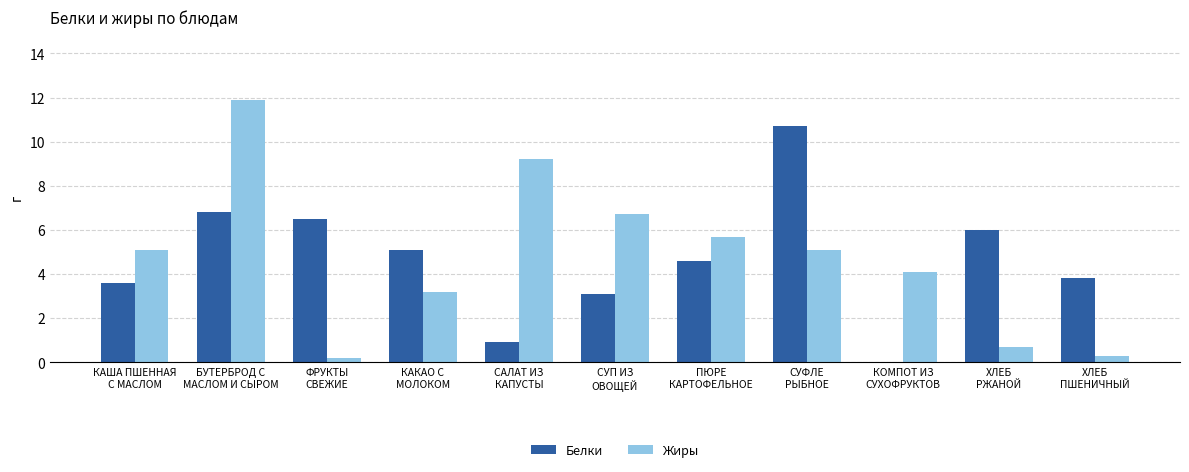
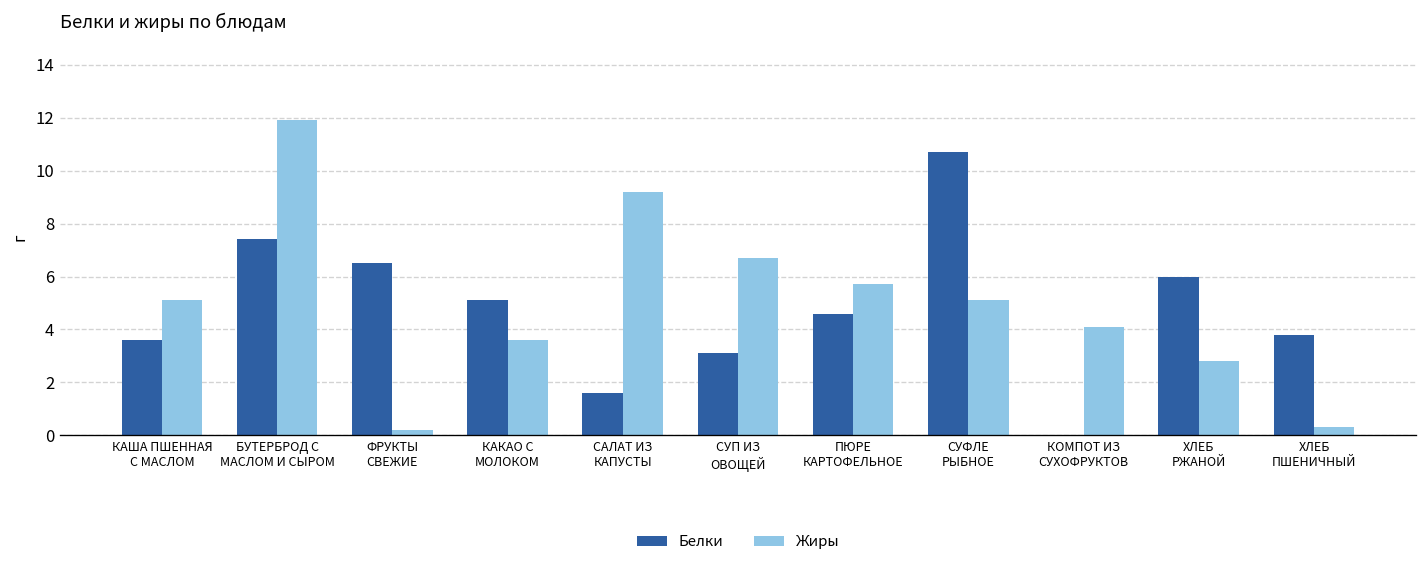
  {
    "Белки": {
      "КАША ПШЕННАЯ С МАСЛОМ": 3.6,
-     "БУТЕРБРОД С МАСЛОМ И СЫРОМ": 6.8,
+     "БУТЕРБРОД С МАСЛОМ И СЫРОМ": 7.4,
      "ФРУКТЫ СВЕЖИЕ": 6.5,
      "КАКАО С МОЛОКОМ": 5.1,
-     "САЛАТ ИЗ КАПУСТЫ": 0.9,
+     "САЛАТ ИЗ КАПУСТЫ": 1.6,
      "СУП ИЗ ОВОЩЕЙ": 3.1,
      "ПЮРЕ КАРТОФЕЛЬНОЕ": 4.6,
      "СУФЛЕ РЫБНОЕ": 10.7,
      "КОМПОТ ИЗ СУХОФРУКТОВ": 0.0,
      "ХЛЕБ РЖАНОЙ": 6.0,
      "ХЛЕБ ПШЕНИЧНЫЙ": 3.8
    },
    "Жиры": {
      "КАША ПШЕННАЯ С МАСЛОМ": 5.1,
      "БУТЕРБРОД С МАСЛОМ И СЫРОМ": 11.9,
      "ФРУКТЫ СВЕЖИЕ": 0.2,
-     "КАКАО С МОЛОКОМ": 3.2,
+     "КАКАО С МОЛОКОМ": 3.6,
      "САЛАТ ИЗ КАПУСТЫ": 9.2,
      "СУП ИЗ ОВОЩЕЙ": 6.7,
      "ПЮРЕ КАРТОФЕЛЬНОЕ": 5.7,
      "СУФЛЕ РЫБНОЕ": 5.1,
      "КОМПОТ ИЗ СУХОФРУКТОВ": 4.1,
-     "ХЛЕБ РЖАНОЙ": 0.7,
+     "ХЛЕБ РЖАНОЙ": 2.8,
      "ХЛЕБ ПШЕНИЧНЫЙ": 0.3
    }
  }
